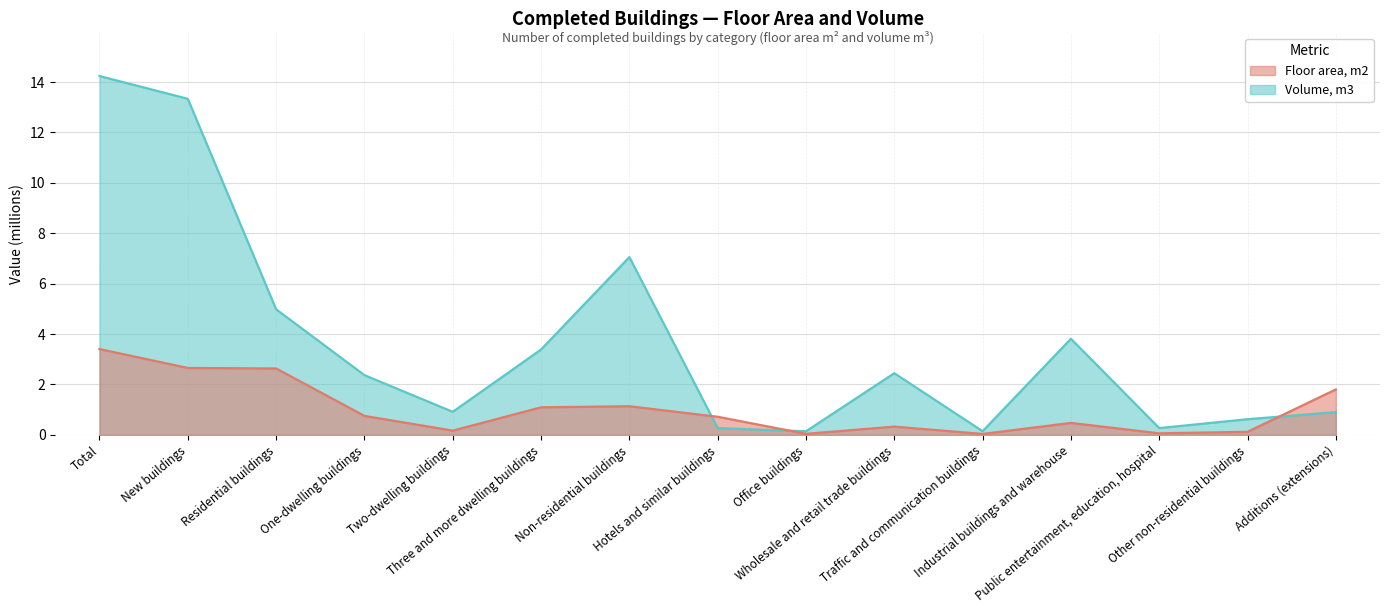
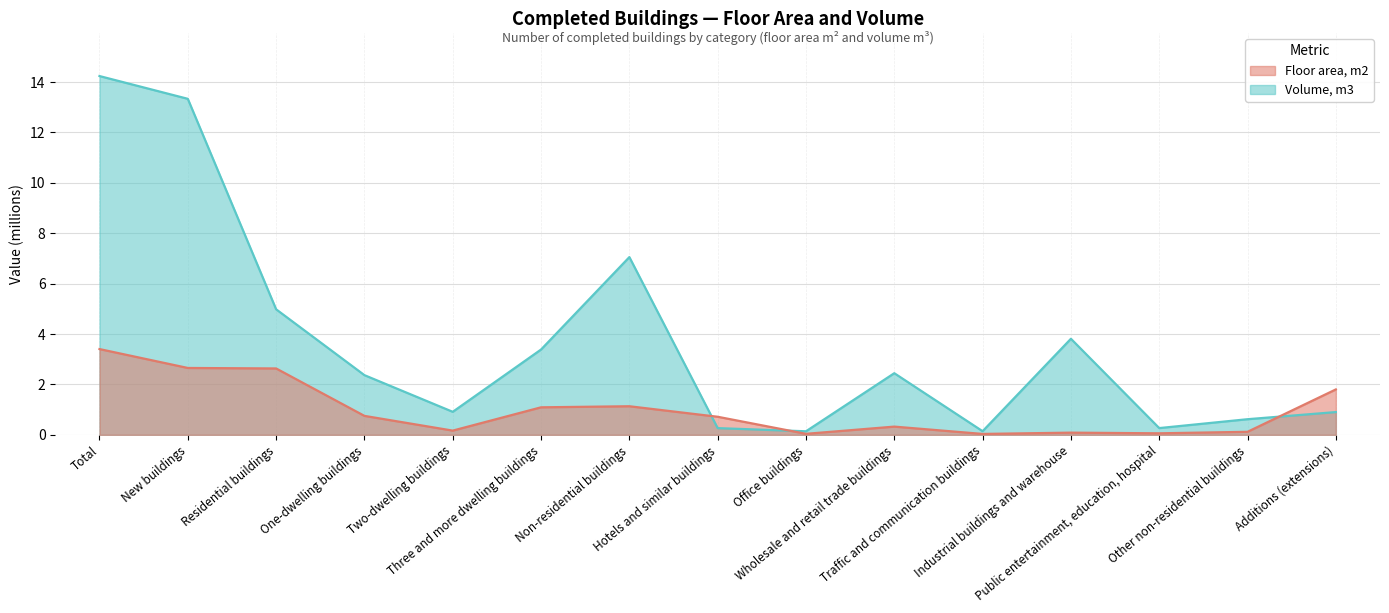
  {
    "Volume, m3": {
      "Total": 14.2,
      "New buildings": 13.3,
      "Residential buildings": 5.0,
      "One-dwelling buildings": 2.4,
      "Two-dwelling buildings": 0.9,
      "Three and more dwelling buildings": 3.4,
      "Non-residential buildings": 7.1,
      "Hotels and similar buildings": 0.3,
      "Wholesale and retail trade buildings": 2.4,
      "Traffic and communication buildings": 0.1,
      "Industrial buildings and warehouse": 3.8,
      "Public entertainment, education, hospital": 0.3,
      "Other non-residential buildings": 0.6,
      "Additions (extensions)": 0.9
    },
    "Floor area, m2": {
      "Total": 3.4,
      "New buildings": 2.7,
      "Residential buildings": 2.6,
      "One-dwelling buildings": 0.8,
      "Two-dwelling buildings": 0.2,
      "Three and more dwelling buildings": 1.1,
      "Non-residential buildings": 1.1,
      "Hotels and similar buildings": 0.7,
      "Wholesale and retail trade buildings": 0.3,
      "Traffic and communication buildings": 0.0,
-     "Industrial buildings and warehouse": 0.5,
+     "Industrial buildings and warehouse": 0.1,
      "Public entertainment, education, hospital": 0.1,
      "Other non-residential buildings": 0.1,
      "Additions (extensions)": 1.8
    }
  }
